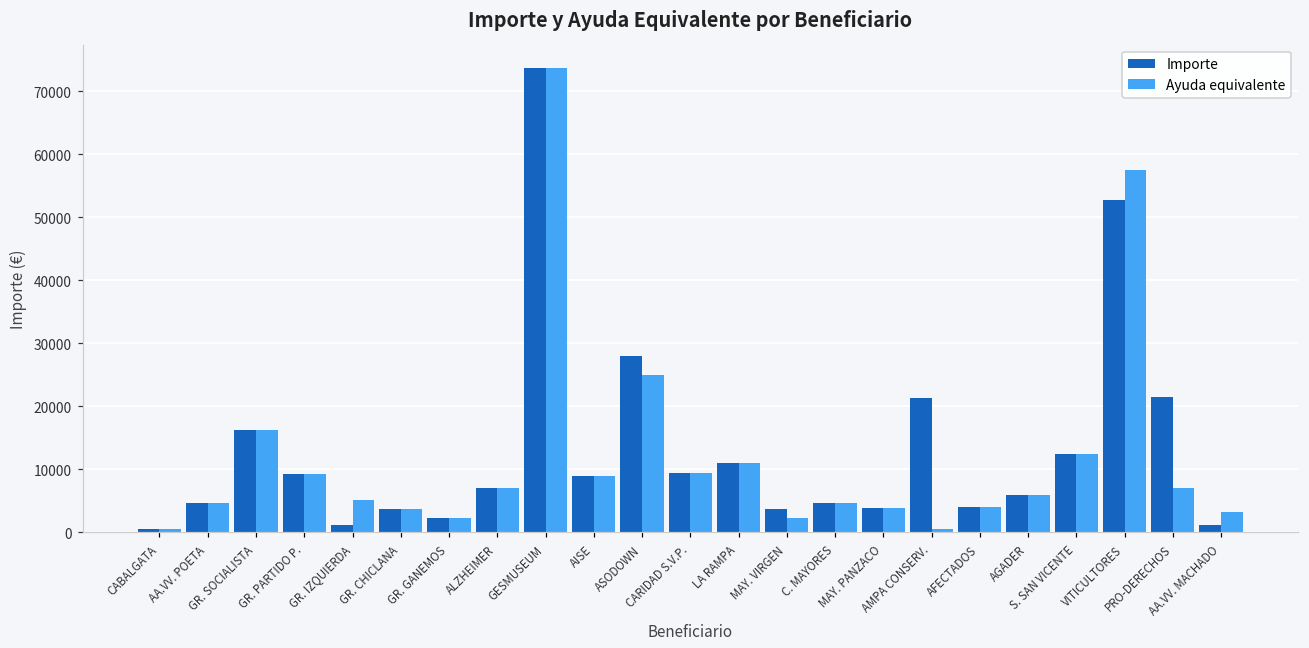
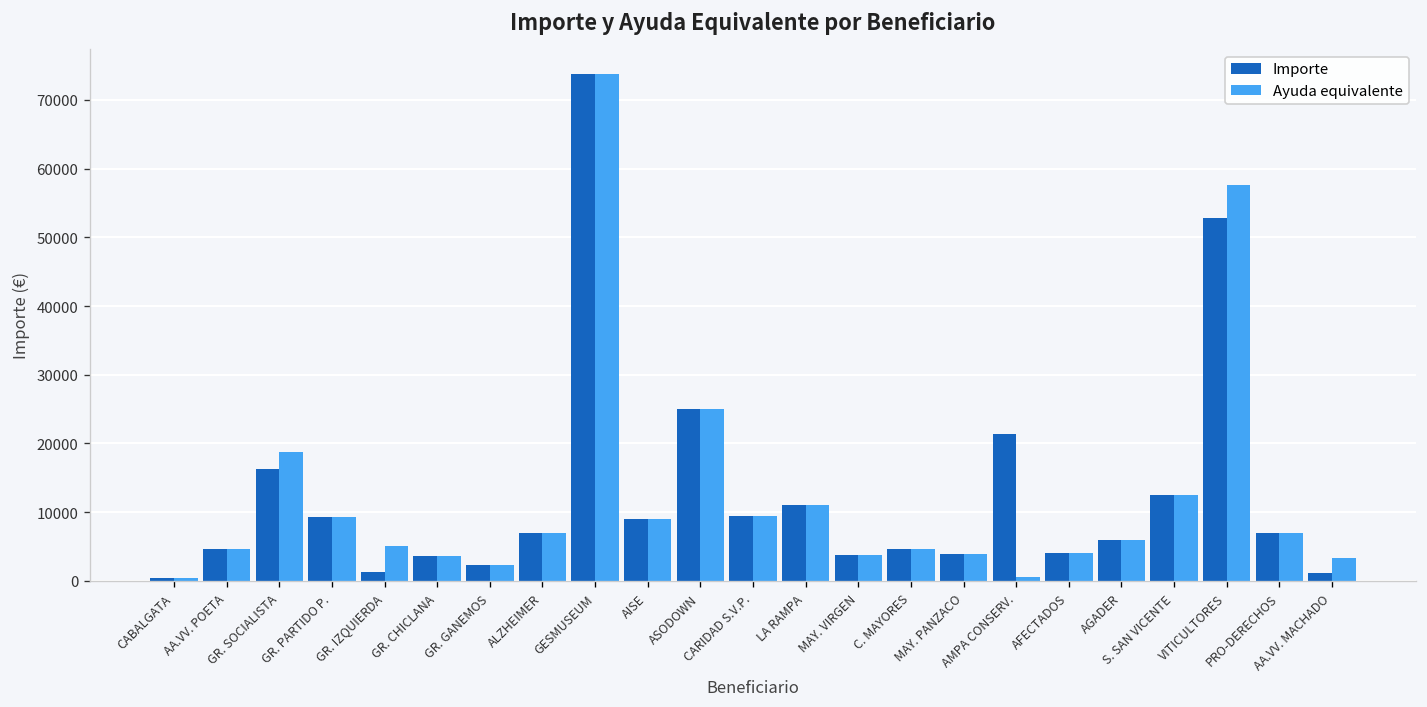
  {
    "Importe": {
      "CABALGATA": 1000,
      "AA.VV. POETA": 5000,
      "GR. SOCIALISTA": 16000,
      "GR. PARTIDO P.": 9000,
      "GR. IZQUIERDA": 1000,
      "GR. CHICLANA": 4000,
      "GR. GANEMOS": 2000,
      "ALZHEIMER": 7000,
      "GESMUSEUM": 74000,
      "AISE": 9000,
-     "ASODOWN": 28000,
+     "ASODOWN": 25000,
      "CARIDAD S.V.P.": 10000,
      "LA RAMPA": 11000,
      "MAY. VIRGEN": 4000,
      "C. MAYORES": 5000,
      "MAY. PANZACO": 4000,
      "AMPA CONSERV.": 21000,
      "AFECTADOS": 4000,
      "AGADER": 6000,
      "S. SAN VICENTE": 13000,
      "VITICULTORES": 53000,
-     "PRO-DERECHOS": 22000,
+     "PRO-DERECHOS": 7000,
      "AA.VV. MACHADO": 1000
    },
    "Ayuda equivalente": {
      "CABALGATA": 1000,
      "AA.VV. POETA": 5000,
-     "GR. SOCIALISTA": 16000,
+     "GR. SOCIALISTA": 19000,
      "GR. PARTIDO P.": 9000,
      "GR. IZQUIERDA": 5000,
      "GR. CHICLANA": 4000,
      "GR. GANEMOS": 2000,
      "ALZHEIMER": 7000,
      "GESMUSEUM": 74000,
      "AISE": 9000,
      "ASODOWN": 25000,
      "CARIDAD S.V.P.": 10000,
      "LA RAMPA": 11000,
-     "MAY. VIRGEN": 2000,
+     "MAY. VIRGEN": 4000,
      "C. MAYORES": 5000,
      "MAY. PANZACO": 4000,
      "AMPA CONSERV.": 1000,
      "AFECTADOS": 4000,
      "AGADER": 6000,
      "S. SAN VICENTE": 13000,
      "VITICULTORES": 58000,
      "PRO-DERECHOS": 7000,
      "AA.VV. MACHADO": 3000
    }
  }
